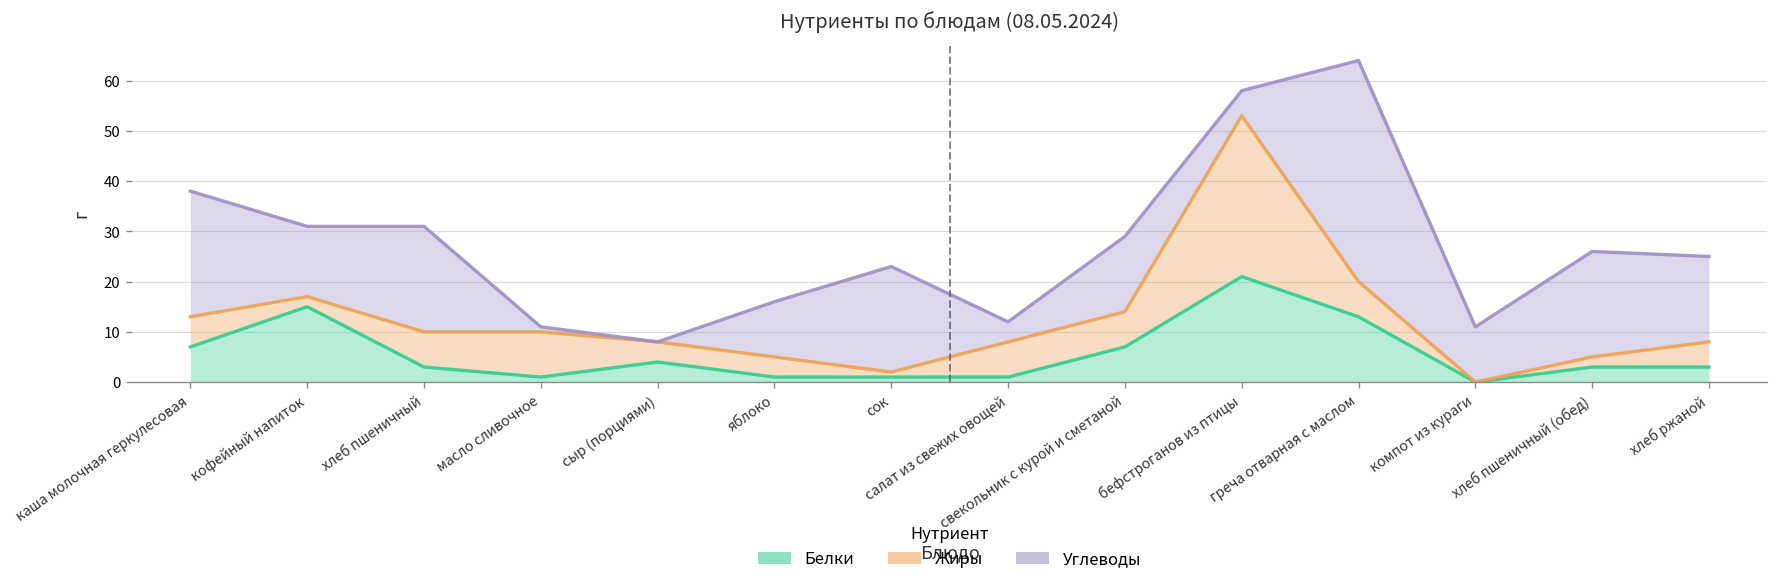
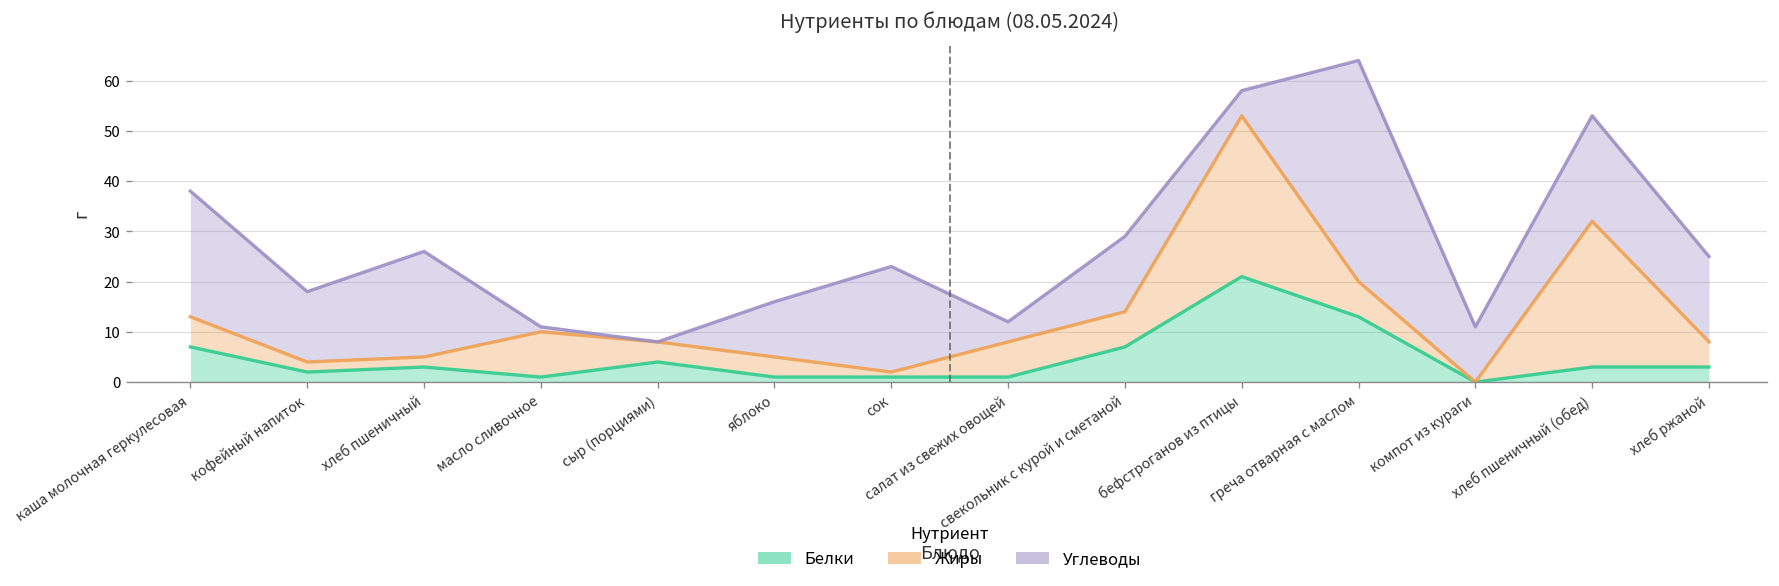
  {
    "Белки": {
      "каша молочная геркулесовая": 7,
-     "кофейный напиток": 15,
+     "кофейный напиток": 2,
      "хлеб пшеничный": 3,
      "масло сливочное": 1,
      "сыр (порциями)": 4,
      "яблоко": 1,
      "сок": 1,
      "салат из свежих овощей": 1,
      "свекольник с курой и сметаной": 7,
      "бефстроганов из птицы": 21,
      "греча отварная с маслом": 13,
      "хлеб пшеничный (обед)": 3,
      "хлеб ржаной": 3
    },
    "Жиры": {
      "каша молочная геркулесовая": 6,
      "кофейный напиток": 2,
-     "хлеб пшеничный": 7,
+     "хлеб пшеничный": 2,
      "масло сливочное": 9,
      "яблоко": 4,
      "сок": 1,
      "салат из свежих овощей": 7,
      "свекольник с курой и сметаной": 7,
      "бефстроганов из птицы": 32,
      "греча отварная с маслом": 7,
-     "хлеб пшеничный (обед)": 2,
+     "хлеб пшеничный (обед)": 29,
      "хлеб ржаной": 5
    },
    "Углеводы": {
      "каша молочная геркулесовая": 25,
      "кофейный напиток": 14,
      "хлеб пшеничный": 21,
      "масло сливочное": 1,
      "яблоко": 11,
      "сок": 21,
      "салат из свежих овощей": 4,
      "свекольник с курой и сметаной": 15,
      "бефстроганов из птицы": 5,
      "греча отварная с маслом": 44,
      "компот из кураги": 11,
      "хлеб пшеничный (обед)": 21,
      "хлеб ржаной": 17
    }
  }
